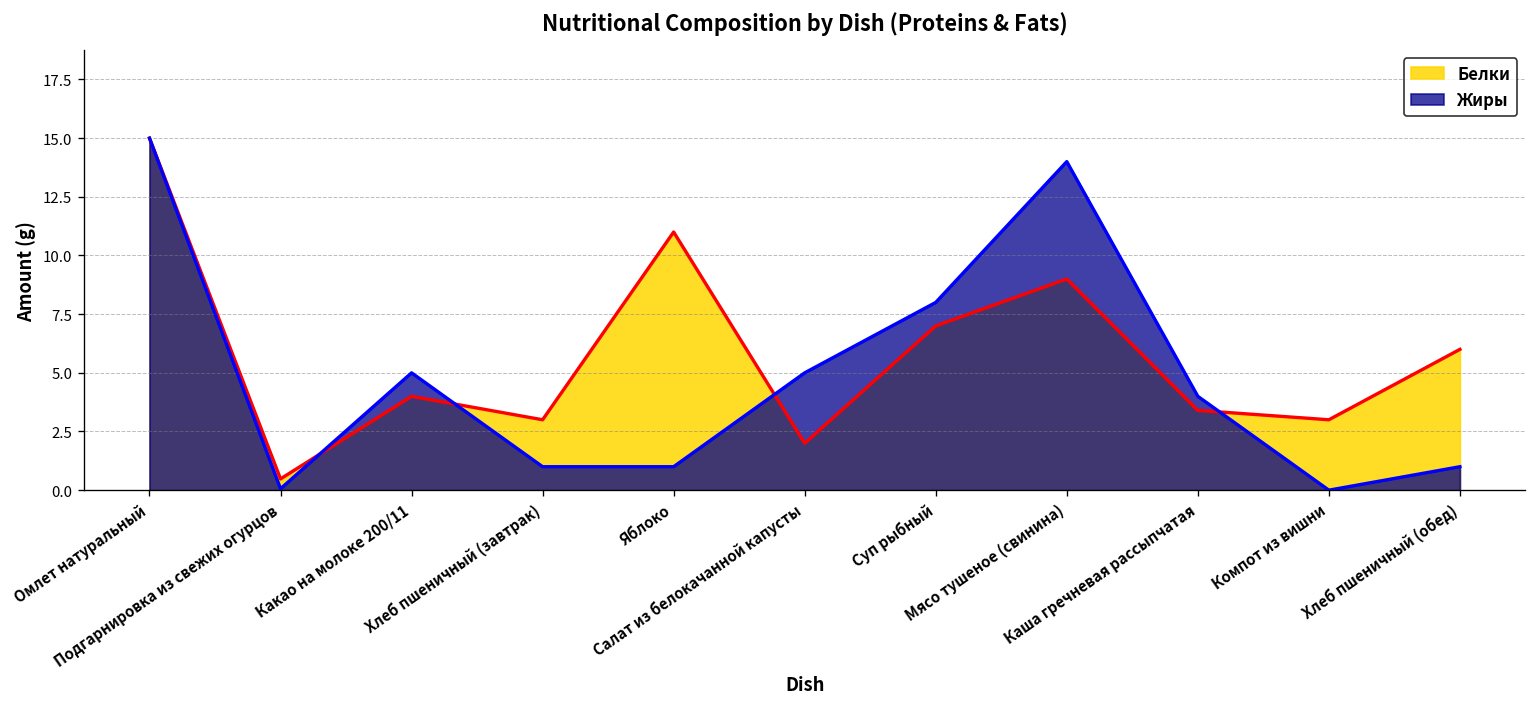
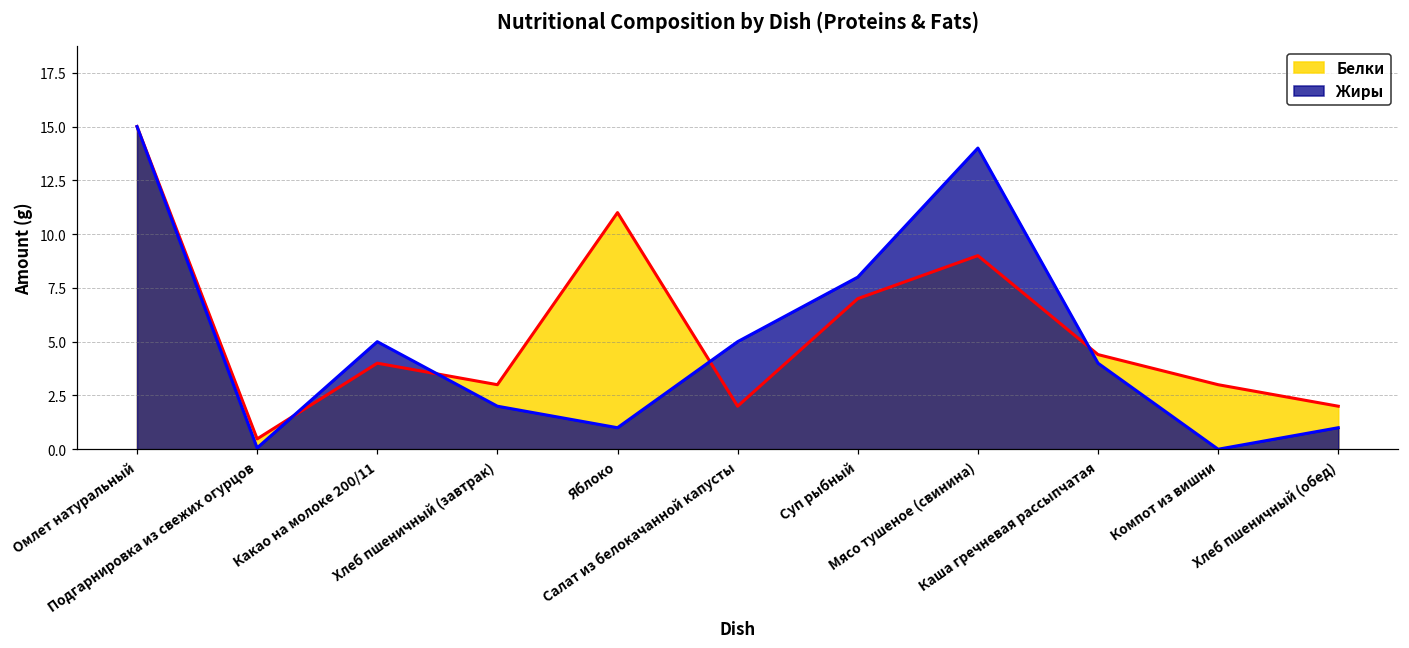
  {
    "Белки": {
      "Подгарнировка из свежих огурцов": 0.5,
      "Какао на молоке 200/11": 4.0,
      "Хлеб пшеничный (завтрак)": 3.0,
      "Яблоко": 11.0,
      "Салат из белокачанной капусты": 2.0,
      "Суп рыбный": 7.0,
      "Мясо тушеное (свинина)": 9.0,
-     "Каша гречневая рассыпчатая": 3.4,
+     "Каша гречневая рассыпчатая": 4.4,
      "Компот из вишни": 3.0,
-     "Хлеб пшеничный (обед)": 6
+     "Хлеб пшеничный (обед)": 2
    },
    "Жиры": {
      "Подгарнировка из свежих огурцов": 0,
      "Какао на молоке 200/11": 5,
-     "Хлеб пшеничный (завтрак)": 1,
+     "Хлеб пшеничный (завтрак)": 2,
      "Яблоко": 1,
      "Салат из белокачанной капусты": 5,
      "Суп рыбный": 8,
      "Мясо тушеное (свинина)": 14,
      "Каша гречневая рассыпчатая": 4,
      "Компот из вишни": 0,
      "Хлеб пшеничный (обед)": 1
    }
  }
